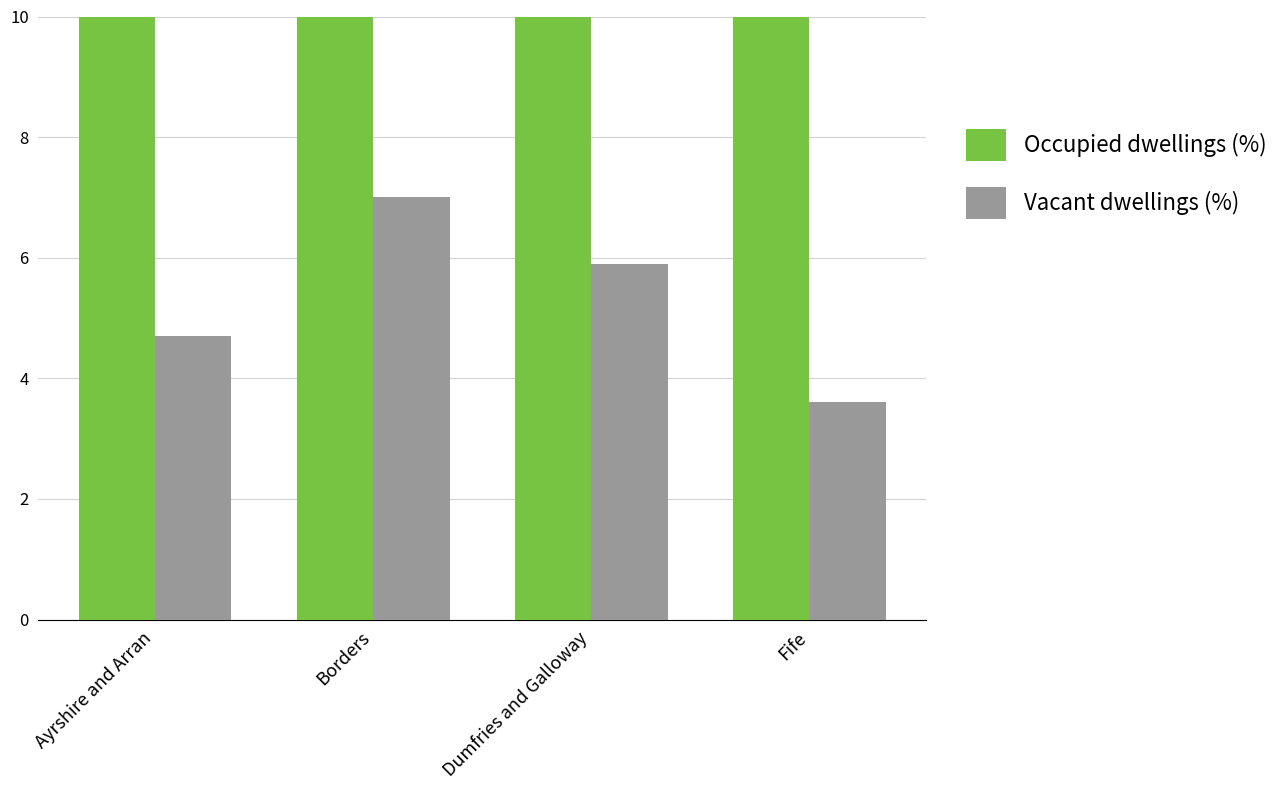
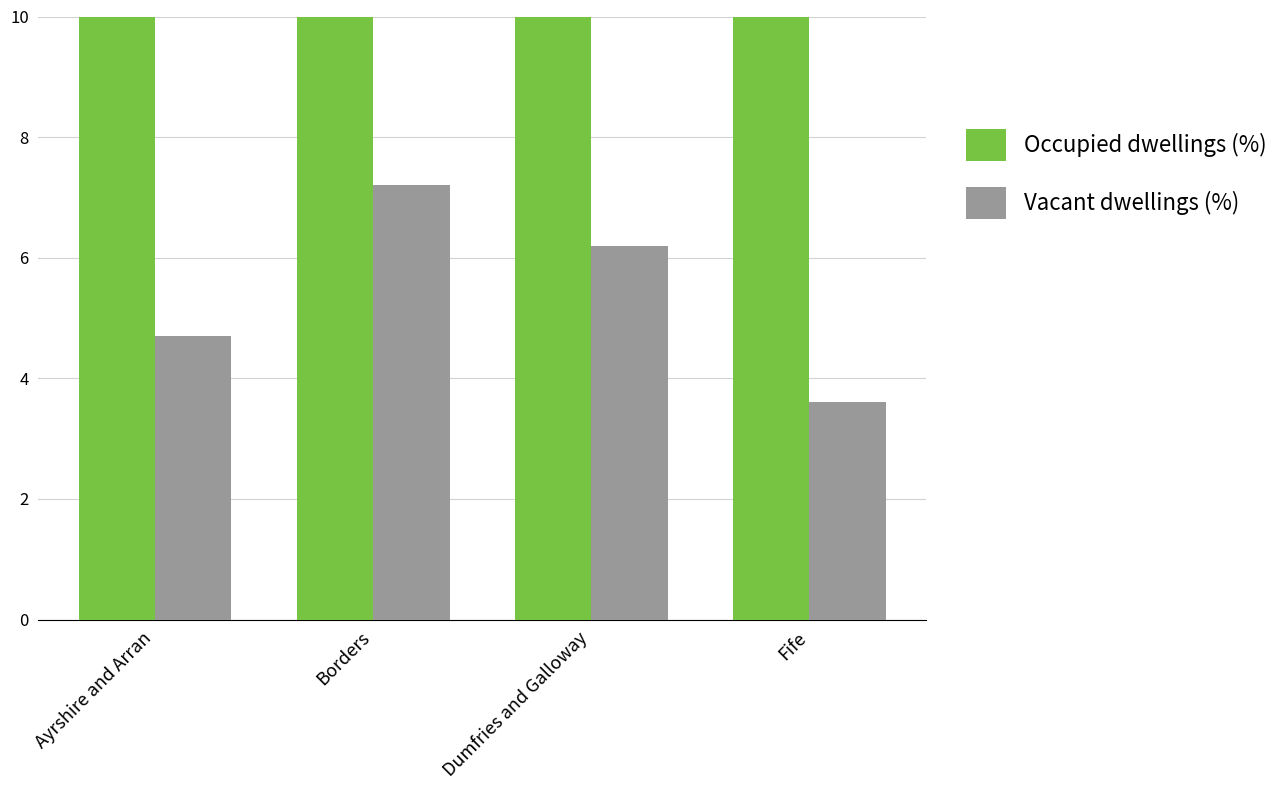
  {
    "Vacant dwellings (%)": {
      "Ayrshire and Arran": 4.7,
-     "Borders": 7.0,
-     "Dumfries and Galloway": 5.9,
+     "Borders": 7.2,
+     "Dumfries and Galloway": 6.2,
      "Fife": 3.6
    }
  }
